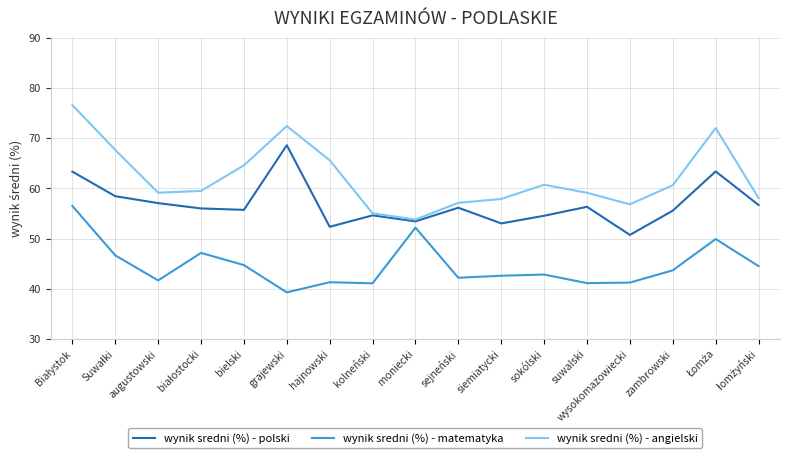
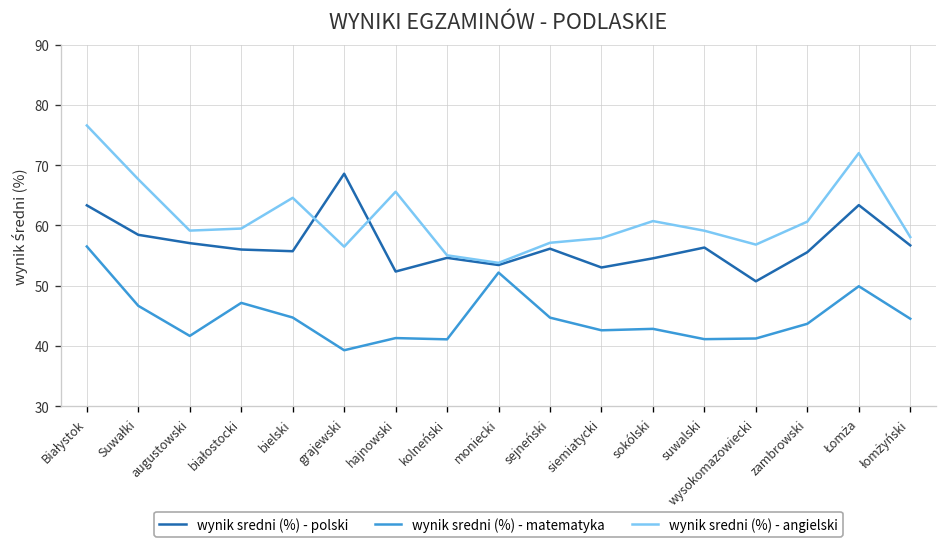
  {
    "wynik sredni (%) - polski": {
      "Białystok": 63,
      "Suwałki": 58,
      "augustowski": 57,
      "białostocki": 56,
      "bielski": 56,
      "grajewski": 69,
      "hajnowski": 52,
      "sejneński": 56,
      "siemiatycki": 53,
      "sokólski": 55,
      "suwalski": 56,
      "wysokomazowiecki": 51,
      "zambrowski": 56,
      "Łomża": 63,
      "łomżyński": 57
    },
    "wynik sredni (%) - matematyka": {
      "Białystok": 57,
      "Suwałki": 47,
      "augustowski": 42,
      "białostocki": 47,
      "bielski": 45,
      "grajewski": 39,
      "hajnowski": 41,
      "kolneński": 41,
      "moniecki": 52,
-     "sejneński": 42,
+     "sejneński": 45,
      "siemiatycki": 43,
      "sokólski": 43,
      "suwalski": 41,
      "wysokomazowiecki": 41,
      "zambrowski": 44,
      "Łomża": 50,
      "łomżyński": 45
    },
    "wynik sredni (%) - angielski": {
      "Białystok": 77,
      "Suwałki": 68,
      "augustowski": 59,
      "białostocki": 59,
      "bielski": 65,
-     "grajewski": 72,
+     "grajewski": 56,
      "hajnowski": 66,
      "sejneński": 57,
      "siemiatycki": 58,
      "sokólski": 61,
      "suwalski": 59,
      "wysokomazowiecki": 57,
      "zambrowski": 61,
      "Łomża": 72,
      "łomżyński": 58
    }
  }
